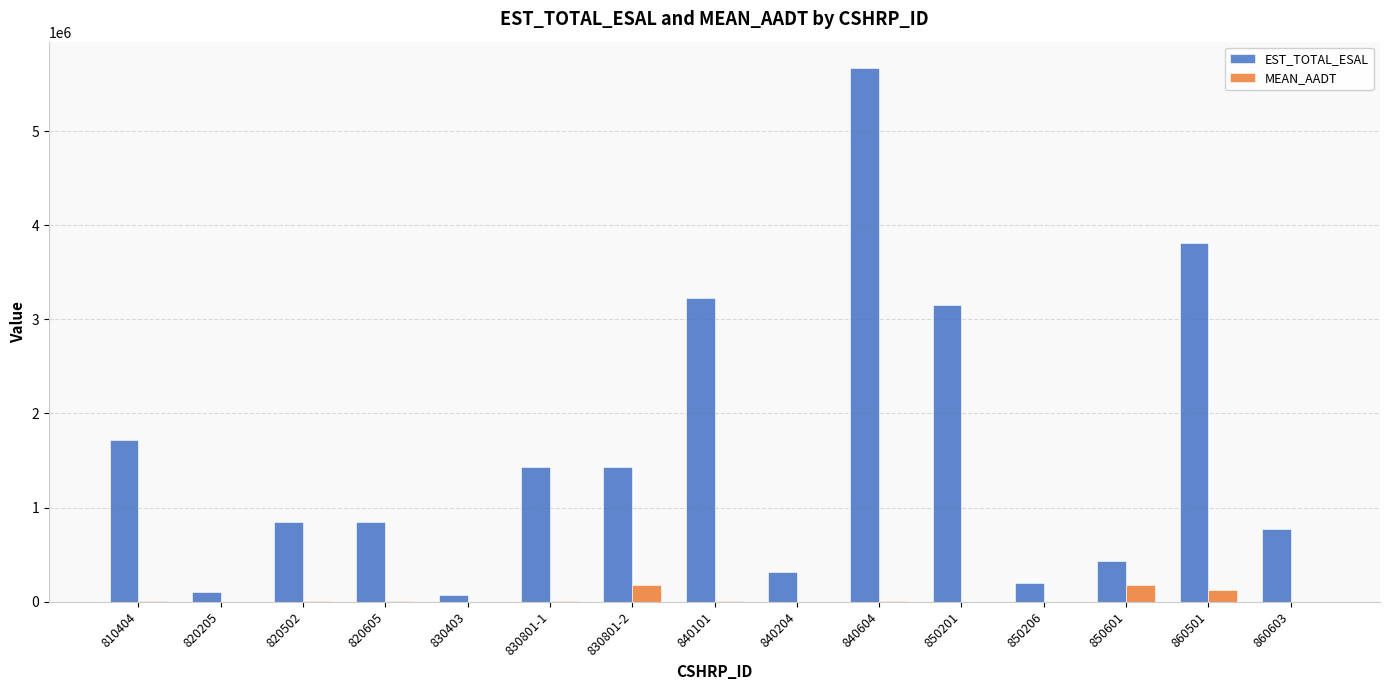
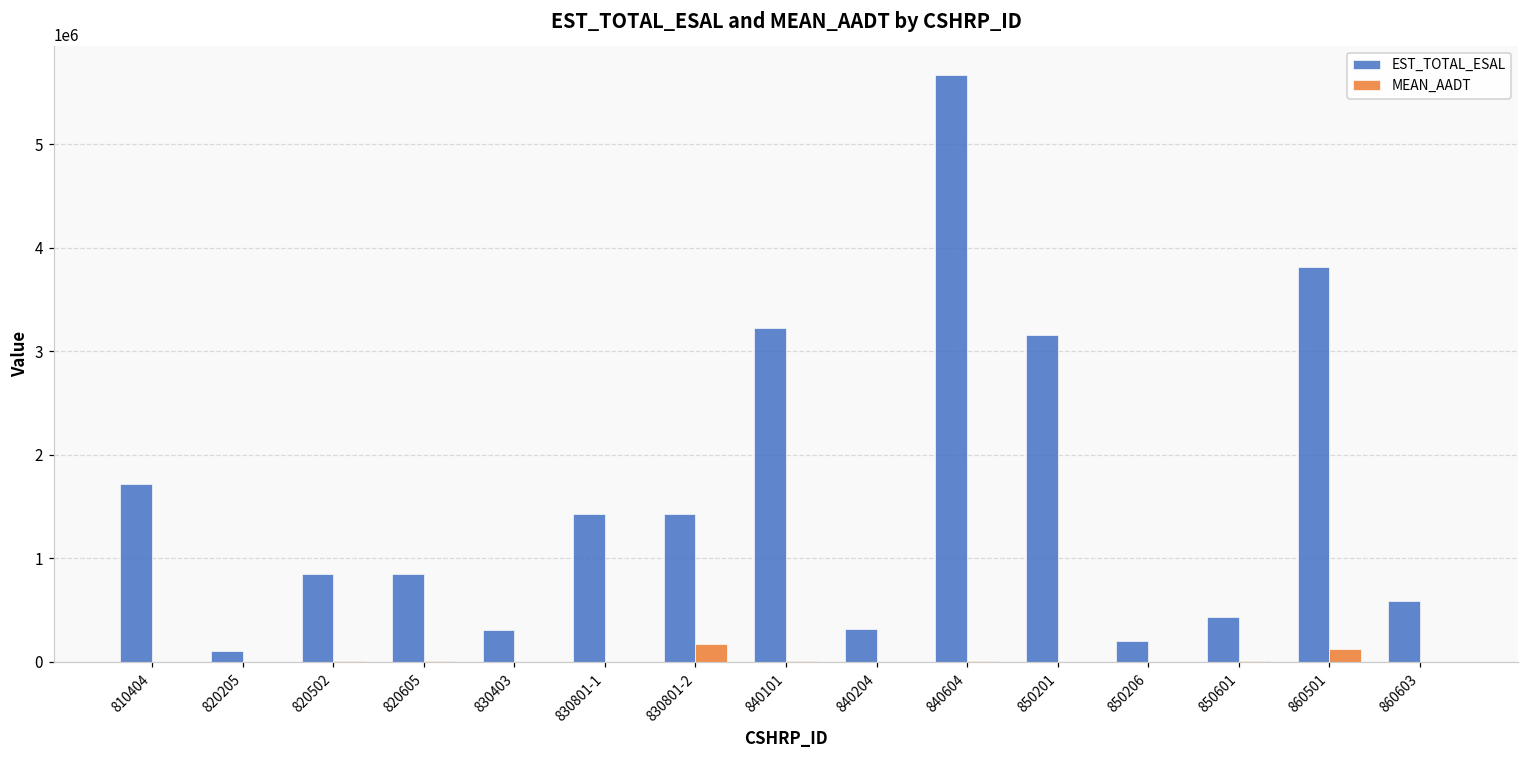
  {
    "EST_TOTAL_ESAL": {
      "810404": 1700000,
      "820205": 100000,
      "820502": 800000,
      "820605": 800000,
-     "830403": 100000,
+     "830403": 300000,
      "830801-1": 1400000,
      "830801-2": 1400000,
      "840101": 3200000,
      "840204": 300000,
      "840604": 5700000,
      "850201": 3200000,
      "850206": 200000,
      "850601": 400000,
      "860501": 3800000,
-     "860603": 800000
+     "860603": 600000
    },
    "MEAN_AADT": {
      "830801-2": 200000,
-     "850601": 200000,
+     "850601": 0,
      "860501": 100000
    }
  }
